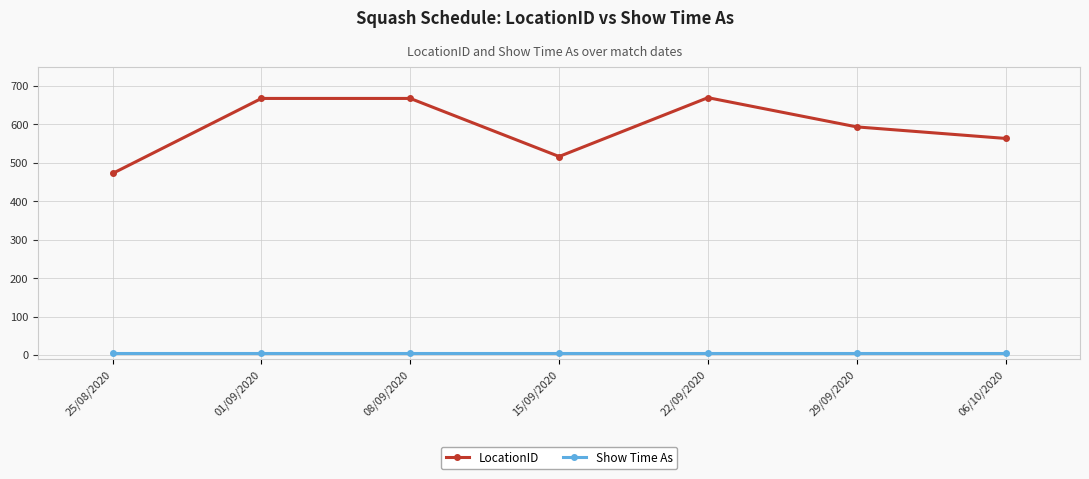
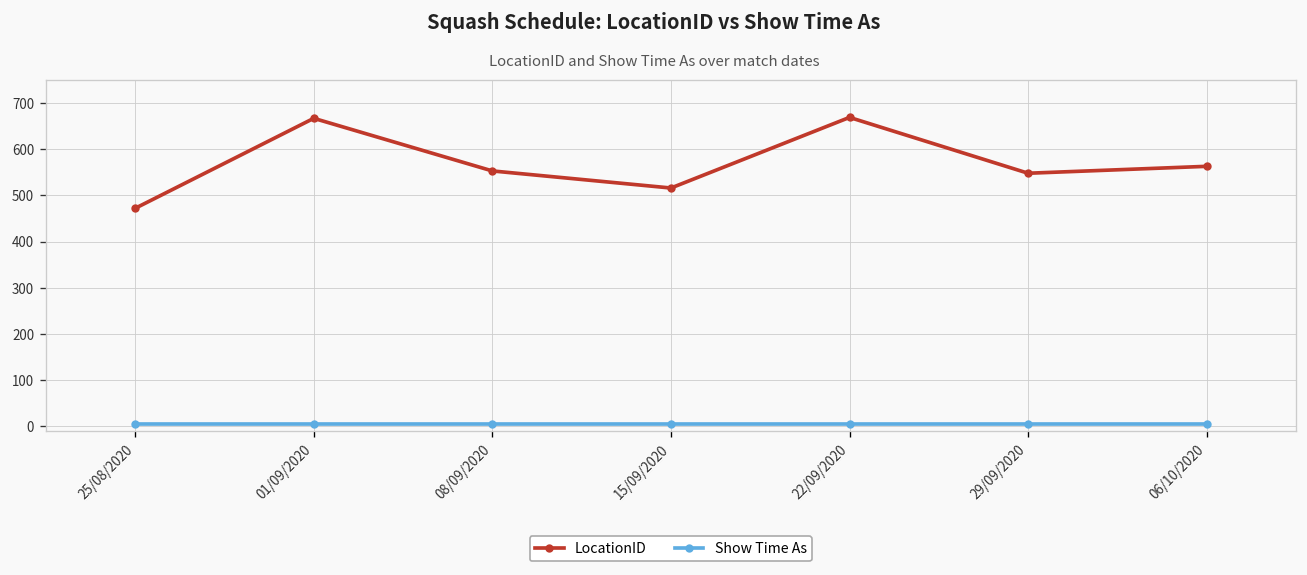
  {
    "LocationID": {
      "25/08/2020": 470,
      "01/09/2020": 670,
-     "08/09/2020": 670,
+     "08/09/2020": 550,
      "15/09/2020": 520,
      "22/09/2020": 670,
-     "29/09/2020": 590,
+     "29/09/2020": 550,
      "06/10/2020": 560
    },
    "Show Time As": {
      "25/08/2020": 0,
      "01/09/2020": 0,
      "08/09/2020": 0,
      "15/09/2020": 0,
      "22/09/2020": 0,
      "29/09/2020": 0,
      "06/10/2020": 0
    }
  }
